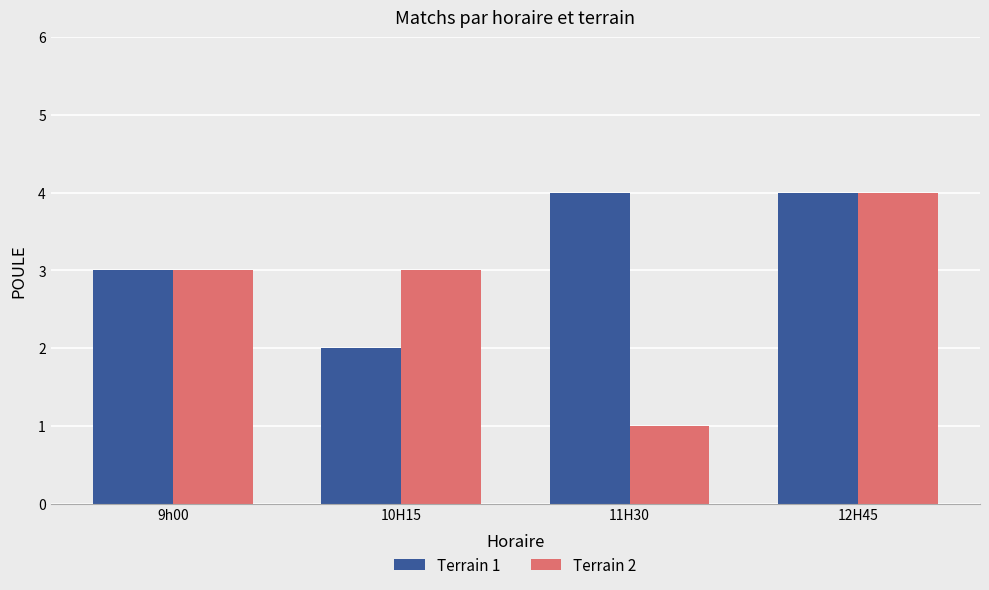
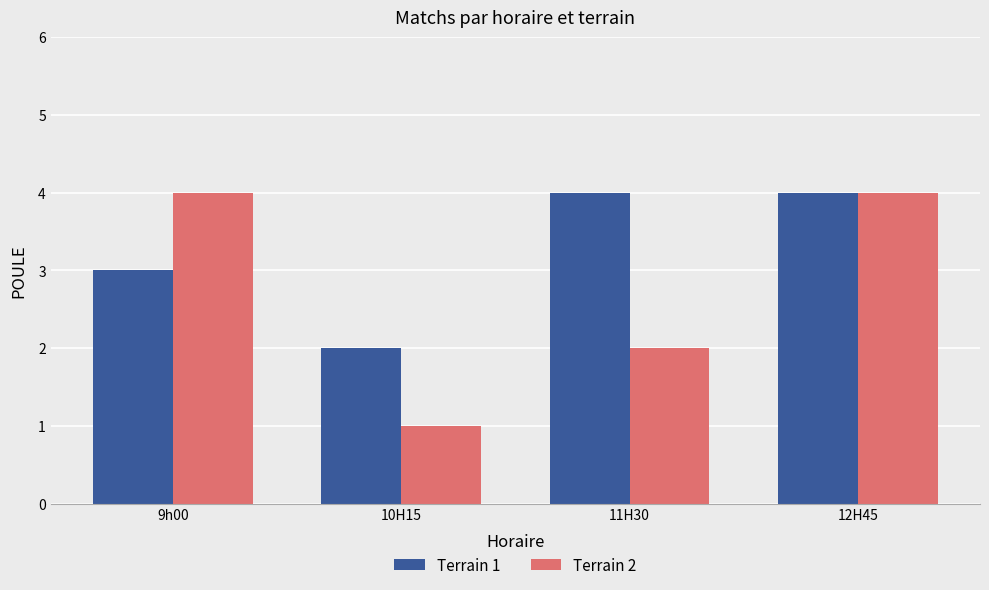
  {
    "Terrain 1": {
      "9h00": 3,
      "10H15": 2,
      "11H30": 4,
      "12H45": 4
    },
    "Terrain 2": {
-     "9h00": 3,
-     "10H15": 3,
-     "11H30": 1,
+     "9h00": 4,
+     "10H15": 1,
+     "11H30": 2,
      "12H45": 4
    }
  }
